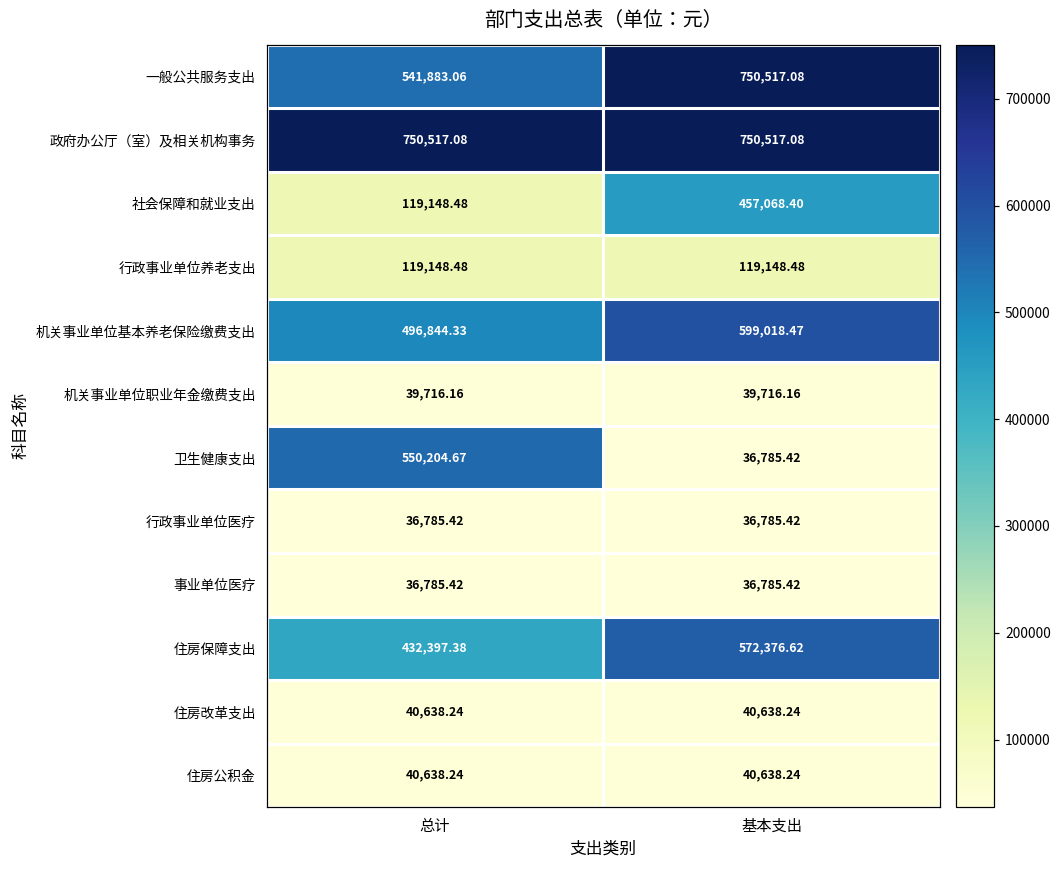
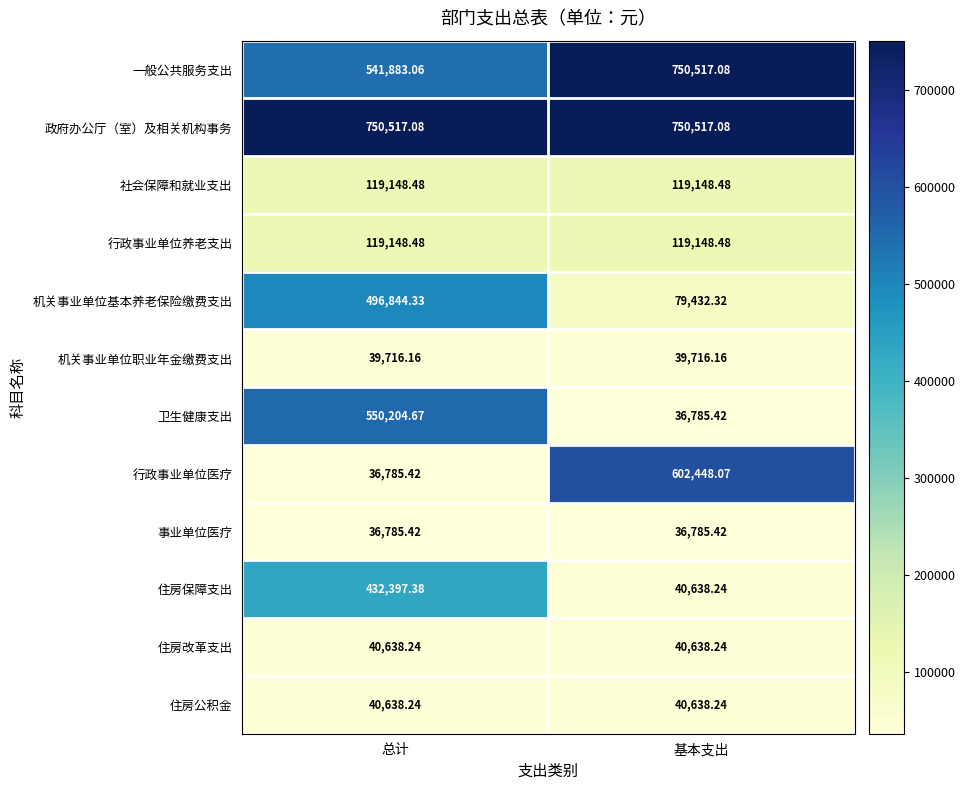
  {
    "一般公共服务支出": {
      "总计": "541,883.06",
      "基本支出": "750,517.08"
    },
    "政府办公厅（室）及相关机构事务": {
      "总计": "750,517.08",
      "基本支出": "750,517.08"
    },
    "社会保障和就业支出": {
      "总计": "119,148.48",
-     "基本支出": "457,068.40"
+     "基本支出": "119,148.48"
    },
    "行政事业单位养老支出": {
      "总计": "119,148.48",
      "基本支出": "119,148.48"
    },
    "机关事业单位基本养老保险缴费支出": {
      "总计": "496,844.33",
-     "基本支出": "599,018.47"
+     "基本支出": "79,432.32"
    },
    "机关事业单位职业年金缴费支出": {
      "总计": "39,716.16",
      "基本支出": "39,716.16"
    },
    "卫生健康支出": {
      "总计": "550,204.67",
      "基本支出": "36,785.42"
    },
    "行政事业单位医疗": {
      "总计": "36,785.42",
-     "基本支出": "36,785.42"
+     "基本支出": "602,448.07"
    },
    "事业单位医疗": {
      "总计": "36,785.42",
      "基本支出": "36,785.42"
    },
    "住房保障支出": {
      "总计": "432,397.38",
-     "基本支出": "572,376.62"
+     "基本支出": "40,638.24"
    },
    "住房改革支出": {
      "总计": "40,638.24",
      "基本支出": "40,638.24"
    },
    "住房公积金": {
      "总计": "40,638.24",
      "基本支出": "40,638.24"
    }
  }
